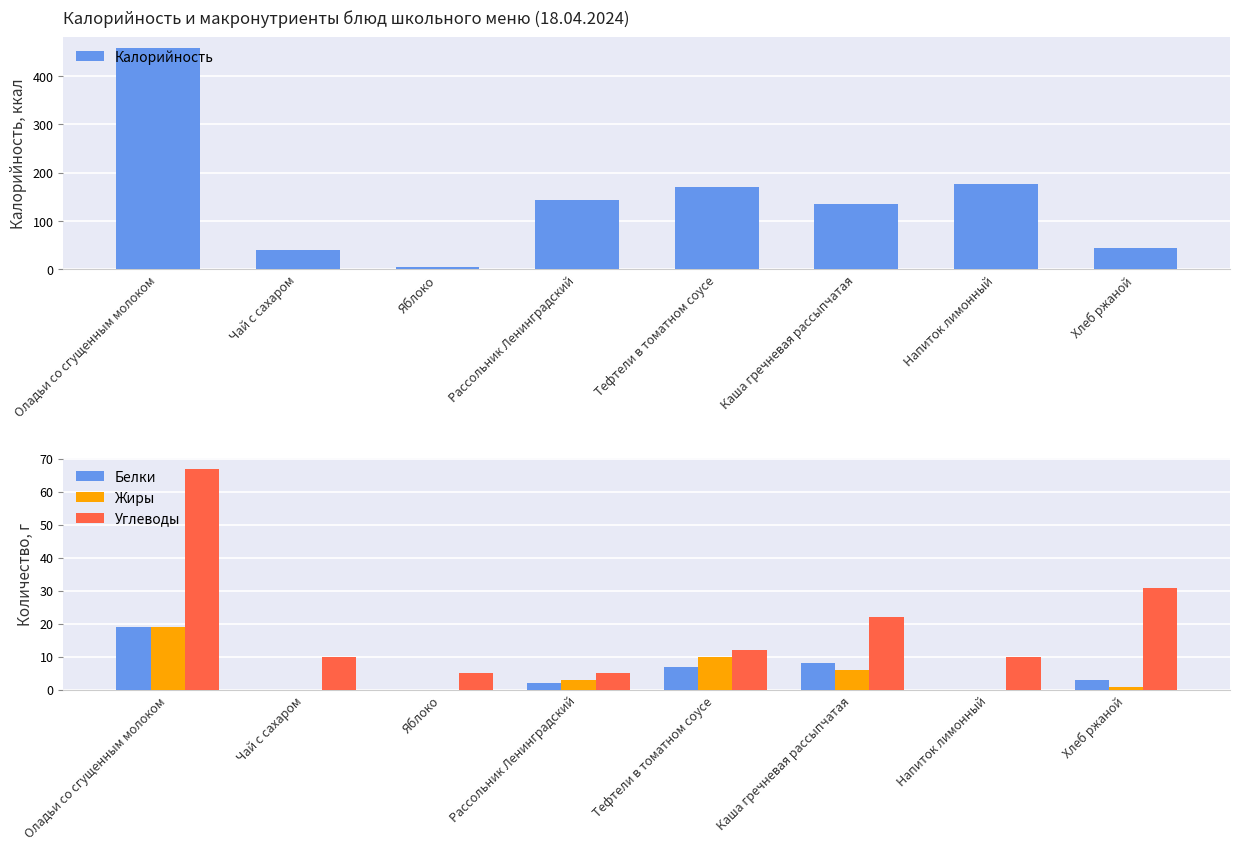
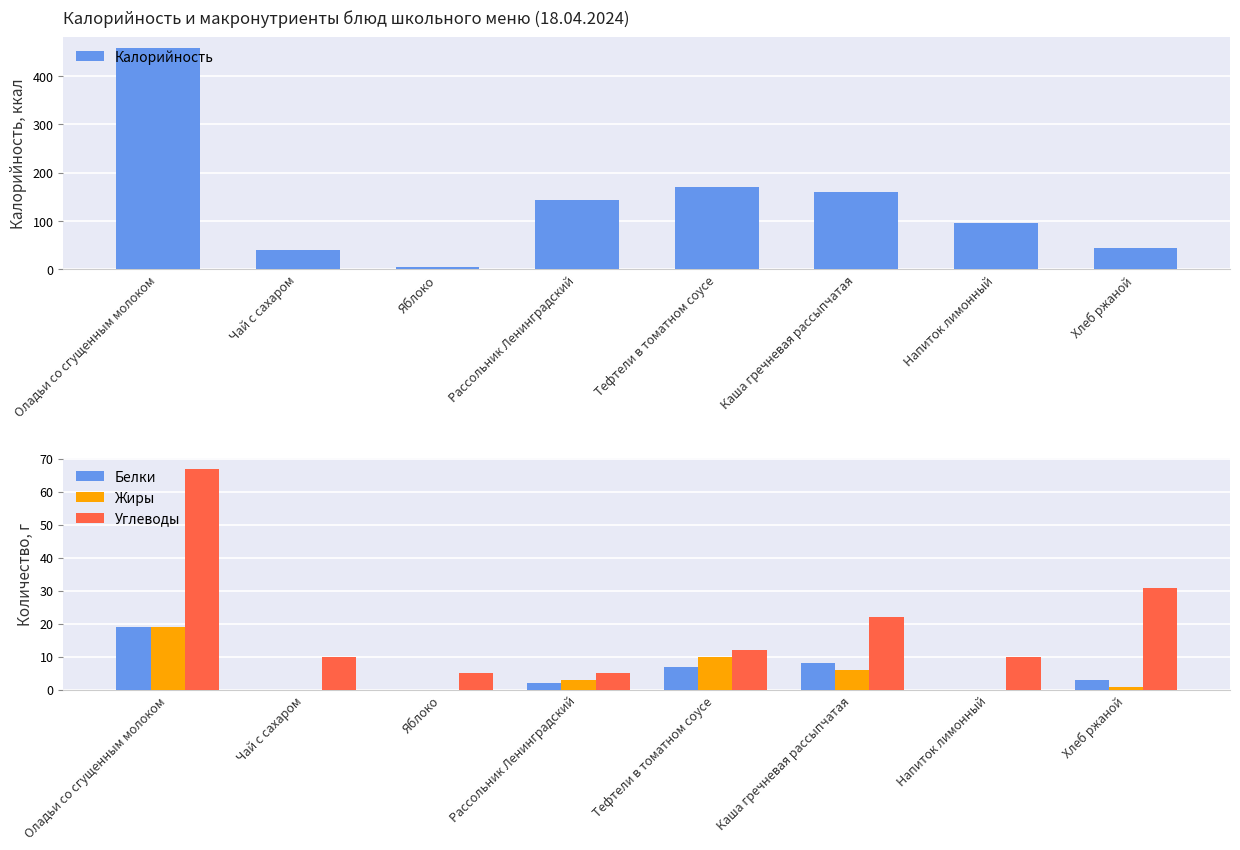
  {
    "Калорийность и макронутриенты блюд школьного меню (18.04.2024)": {
      "Оладьи со сгущенным молоком": 460,
      "Чай с сахаром": 40,
      "Рассольник Ленинградский": 140,
      "Тефтели в томатном соусе": 170,
-     "Каша гречневая рассыпчатая": 140,
-     "Напиток лимонный": 180,
+     "Каша гречневая рассыпчатая": 160,
+     "Напиток лимонный": 100,
      "Хлеб ржаной": 40
    }
  }
